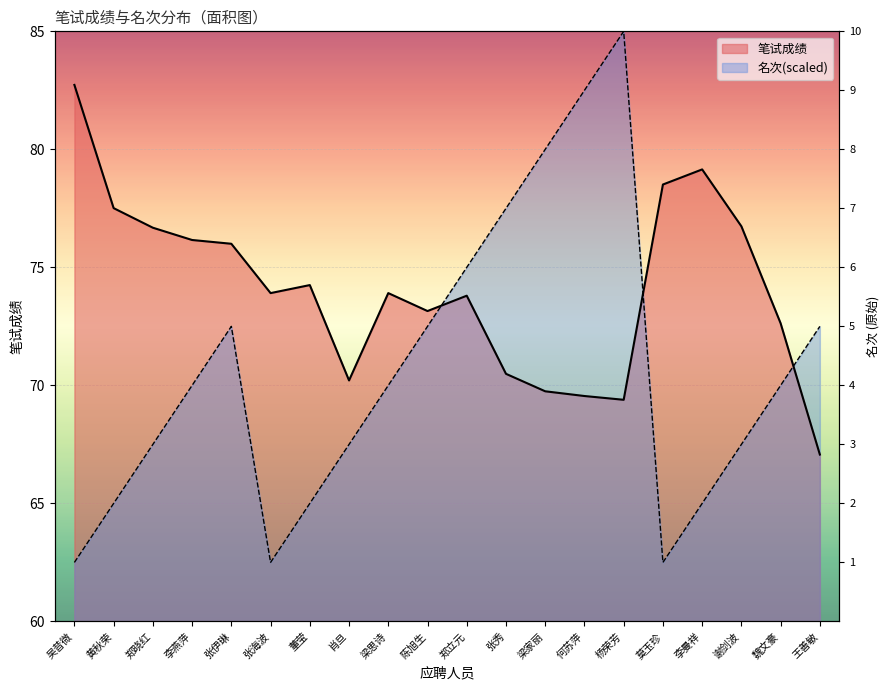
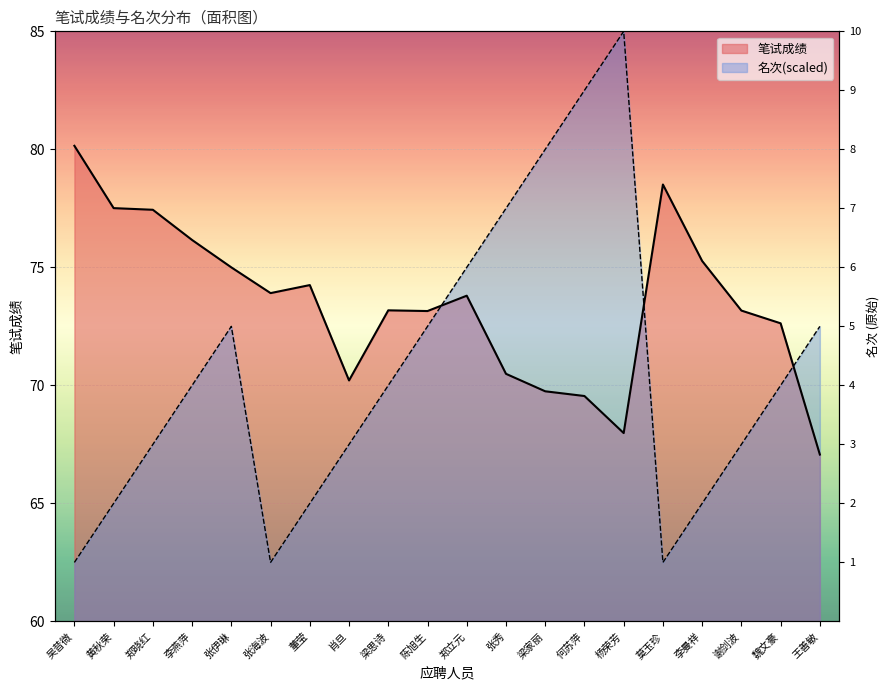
  {
    "笔试成绩": {
-     "吴昔微": 82.7,
+     "吴昔微": 80.2,
      "黄秋荣": 77.5,
-     "郑晓红": 76.7,
+     "郑晓红": 77.4,
      "李燕萍": 76.2,
-     "张伊琳": 76,
+     "张伊琳": 75,
      "张海波": 73.9,
      "董莹": 74.3,
      "肖旦": 70.2,
-     "梁思诗": 73.9,
+     "梁思诗": 73.2,
      "陈旭生": 73.2,
      "郑立元": 73.8,
      "张秀": 70.5,
      "梁家丽": 69.8,
      "何苏萍": 69.6,
-     "杨荣芳": 69.4,
+     "杨荣芳": 68.0,
      "莫玉珍": 78.5,
-     "李曼祥": 79.2,
-     "谢剑波": 76.7,
+     "李曼祥": 75.3,
+     "谢剑波": 73.2,
      "魏文豪": 72.6,
      "王善敏": 67.1
    }
  }
